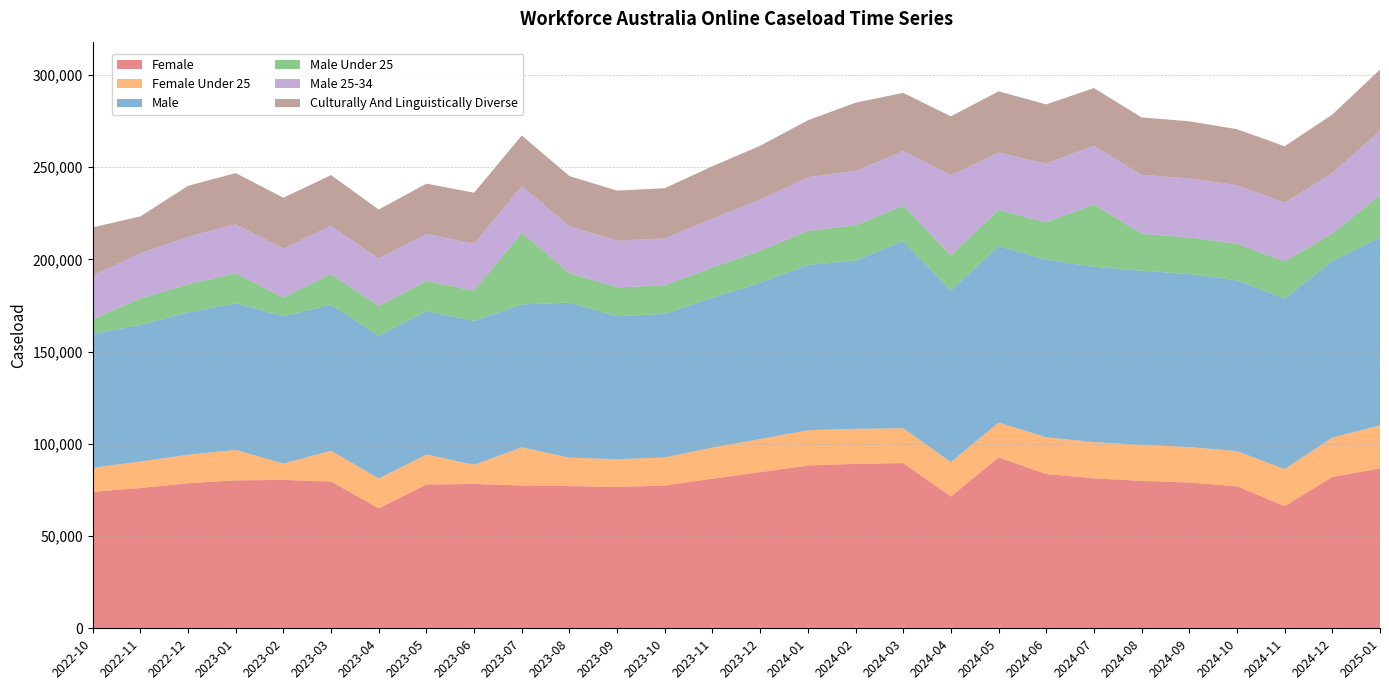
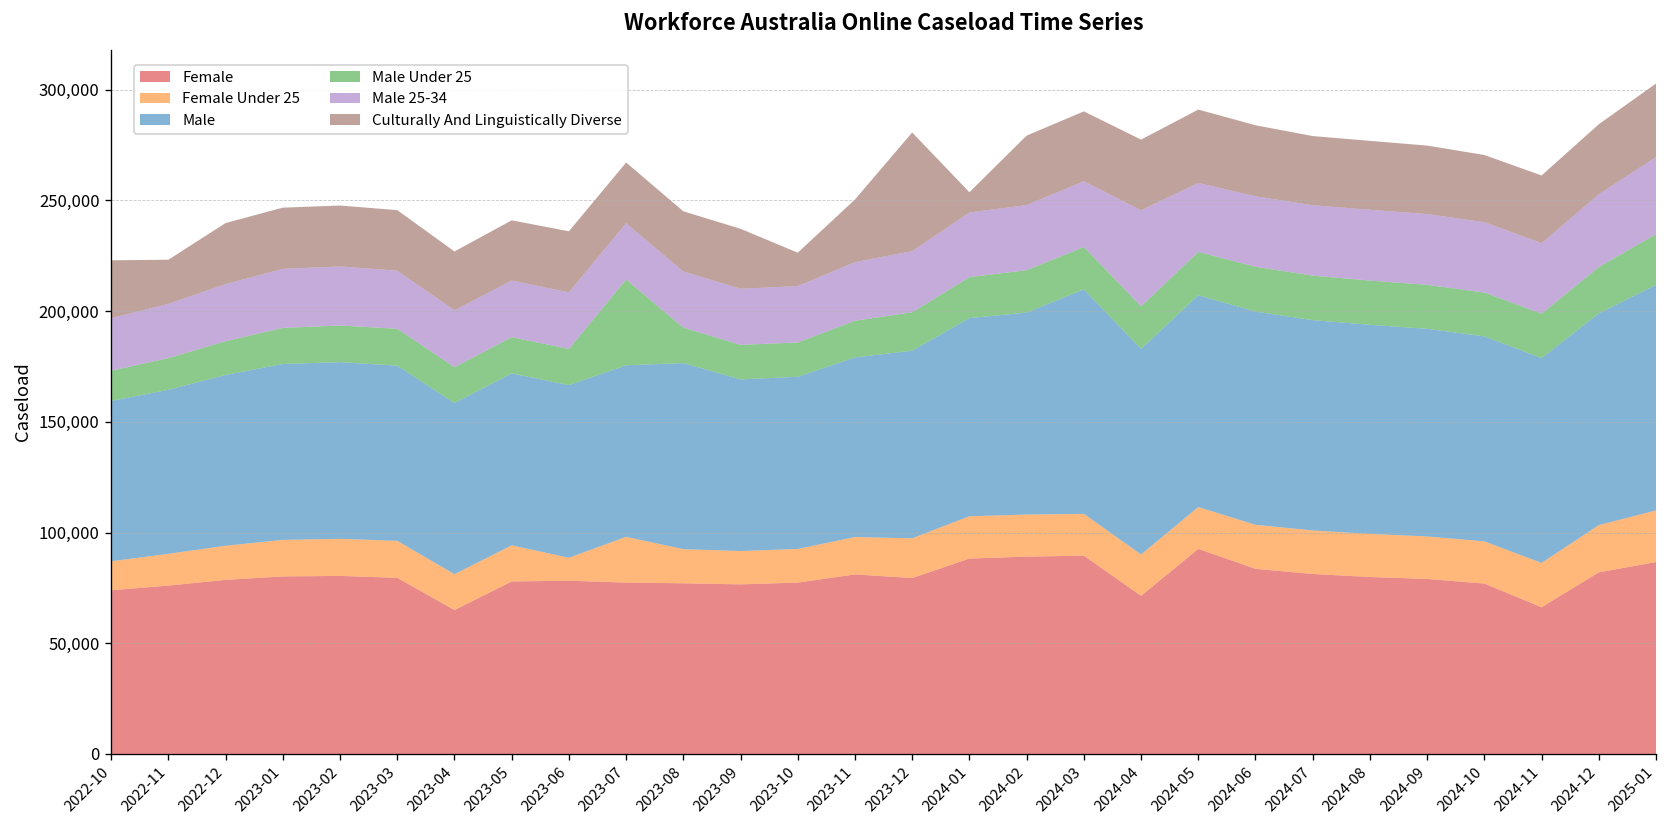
  {
    "Female": {
      "2022-10": "74,000",
      "2022-11": "76,000",
      "2022-12": "79,000",
      "2023-01": "80,000",
      "2023-02": "80,000",
      "2023-03": "80,000",
      "2023-04": "65,000",
      "2023-05": "78,000",
      "2023-06": "78,000",
      "2023-07": "77,000",
      "2023-08": "77,000",
      "2023-09": "77,000",
      "2023-10": "77,000",
      "2023-11": "81,000",
-     "2023-12": "85,000",
+     "2023-12": "79,000",
      "2024-01": "88,000",
      "2024-02": "89,000",
      "2024-03": "90,000",
      "2024-04": "71,000",
      "2024-05": "93,000",
      "2024-06": "84,000",
      "2024-07": "81,000",
      "2024-08": "80,000",
      "2024-09": "79,000",
      "2024-10": "77,000",
      "2024-11": "66,000",
      "2024-12": "82,000",
      "2025-01": "87,000"
    },
    "Female Under 25": {
      "2022-10": "13,000",
      "2022-11": "14,000",
      "2022-12": "15,000",
      "2023-01": "17,000",
-     "2023-02": "9,000",
+     "2023-02": "17,000",
      "2023-03": "17,000",
      "2023-04": "16,000",
      "2023-05": "16,000",
      "2023-06": "10,000",
      "2023-07": "21,000",
      "2023-08": "15,000",
      "2023-09": "15,000",
      "2023-10": "15,000",
      "2023-11": "17,000",
      "2023-12": "18,000",
      "2024-01": "19,000",
      "2024-02": "19,000",
      "2024-03": "19,000",
      "2024-04": "19,000",
      "2024-05": "19,000",
      "2024-06": "20,000",
      "2024-07": "20,000",
      "2024-08": "19,000",
      "2024-09": "19,000",
      "2024-10": "19,000",
      "2024-11": "20,000",
      "2024-12": "21,000",
      "2025-01": "23,000"
    },
    "Male": {
      "2022-10": "72,000",
      "2022-11": "74,000",
      "2022-12": "77,000",
      "2023-01": "79,000",
      "2023-02": "80,000",
      "2023-03": "79,000",
      "2023-04": "77,000",
      "2023-05": "78,000",
      "2023-06": "78,000",
      "2023-07": "77,000",
      "2023-08": "84,000",
      "2023-09": "78,000",
      "2023-10": "78,000",
      "2023-11": "81,000",
      "2023-12": "85,000",
      "2024-01": "90,000",
      "2024-02": "91,000",
      "2024-03": "101,000",
      "2024-04": "93,000",
      "2024-05": "96,000",
      "2024-06": "96,000",
      "2024-07": "95,000",
      "2024-08": "94,000",
      "2024-09": "94,000",
      "2024-10": "93,000",
      "2024-11": "92,000",
      "2024-12": "96,000",
      "2025-01": "102,000"
    },
    "Male Under 25": {
-     "2022-10": "8,000",
+     "2022-10": "14,000",
      "2022-11": "14,000",
      "2022-12": "15,000",
      "2023-01": "16,000",
-     "2023-02": "10,000",
+     "2023-02": "17,000",
      "2023-03": "17,000",
      "2023-04": "16,000",
      "2023-05": "16,000",
      "2023-06": "16,000",
      "2023-07": "39,000",
      "2023-08": "16,000",
      "2023-09": "16,000",
      "2023-10": "15,000",
      "2023-11": "17,000",
      "2023-12": "17,000",
      "2024-01": "19,000",
      "2024-02": "19,000",
      "2024-03": "19,000",
      "2024-04": "19,000",
      "2024-05": "20,000",
      "2024-06": "20,000",
-     "2024-07": "34,000",
+     "2024-07": "20,000",
      "2024-08": "20,000",
      "2024-09": "20,000",
      "2024-10": "20,000",
      "2024-11": "20,000",
-     "2024-12": "15,000",
+     "2024-12": "21,000",
      "2025-01": "23,000"
    },
    "Male 25-34": {
      "2022-10": "24,000",
      "2022-11": "25,000",
      "2022-12": "26,000",
      "2023-01": "27,000",
      "2023-02": "27,000",
      "2023-03": "26,000",
      "2023-04": "26,000",
      "2023-05": "26,000",
      "2023-06": "26,000",
      "2023-07": "25,000",
      "2023-08": "25,000",
      "2023-09": "25,000",
      "2023-10": "25,000",
      "2023-11": "26,000",
      "2023-12": "28,000",
      "2024-01": "29,000",
      "2024-02": "29,000",
      "2024-03": "30,000",
      "2024-04": "43,000",
      "2024-05": "31,000",
      "2024-06": "32,000",
      "2024-07": "32,000",
      "2024-08": "32,000",
      "2024-09": "32,000",
      "2024-10": "32,000",
      "2024-11": "32,000",
      "2024-12": "33,000",
      "2025-01": "35,000"
    },
    "Culturally And Linguistically Diverse": {
      "2022-10": "26,000",
      "2022-11": "20,000",
      "2022-12": "28,000",
      "2023-01": "28,000",
      "2023-02": "28,000",
      "2023-03": "27,000",
      "2023-04": "27,000",
      "2023-05": "27,000",
      "2023-06": "28,000",
      "2023-07": "27,000",
      "2023-08": "27,000",
      "2023-09": "27,000",
-     "2023-10": "27,000",
+     "2023-10": "15,000",
      "2023-11": "28,000",
-     "2023-12": "29,000",
-     "2024-01": "31,000",
-     "2024-02": "37,000",
+     "2023-12": "54,000",
+     "2024-01": "9,000",
+     "2024-02": "31,000",
      "2024-03": "32,000",
      "2024-04": "32,000",
      "2024-05": "33,000",
      "2024-06": "32,000",
      "2024-07": "31,000",
      "2024-08": "31,000",
      "2024-09": "31,000",
      "2024-10": "30,000",
      "2024-11": "31,000",
      "2024-12": "32,000",
      "2025-01": "33,000"
    }
  }
